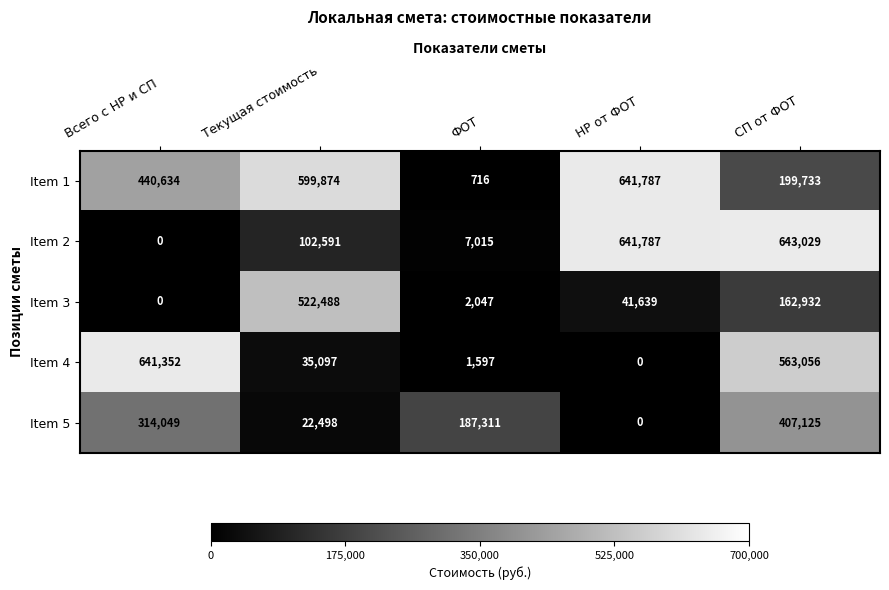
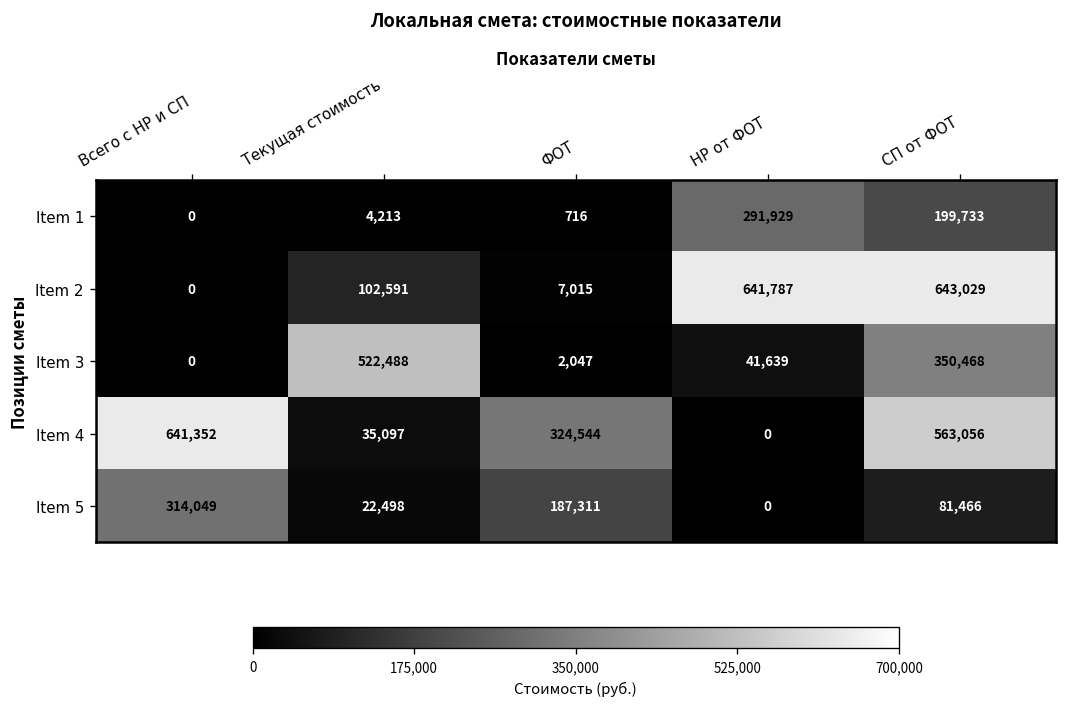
  {
    "Item 1": {
-     "Всего с НР и СП": "440,634",
-     "Текущая стоимость": "599,874",
+     "Всего с НР и СП": "0",
+     "Текущая стоимость": "4,213",
      "ФОТ": "716",
-     "НР от ФОТ": "641,787",
+     "НР от ФОТ": "291,929",
      "СП от ФОТ": "199,733"
    },
    "Item 2": {
      "Всего с НР и СП": "0",
      "Текущая стоимость": "102,591",
      "ФОТ": "7,015",
      "НР от ФОТ": "641,787",
      "СП от ФОТ": "643,029"
    },
    "Item 3": {
      "Всего с НР и СП": "0",
      "Текущая стоимость": "522,488",
      "ФОТ": "2,047",
      "НР от ФОТ": "41,639",
-     "СП от ФОТ": "162,932"
+     "СП от ФОТ": "350,468"
    },
    "Item 4": {
      "Всего с НР и СП": "641,352",
      "Текущая стоимость": "35,097",
-     "ФОТ": "1,597",
+     "ФОТ": "324,544",
      "НР от ФОТ": "0",
      "СП от ФОТ": "563,056"
    },
    "Item 5": {
      "Всего с НР и СП": "314,049",
      "Текущая стоимость": "22,498",
      "ФОТ": "187,311",
      "НР от ФОТ": "0",
-     "СП от ФОТ": "407,125"
+     "СП от ФОТ": "81,466"
    }
  }
